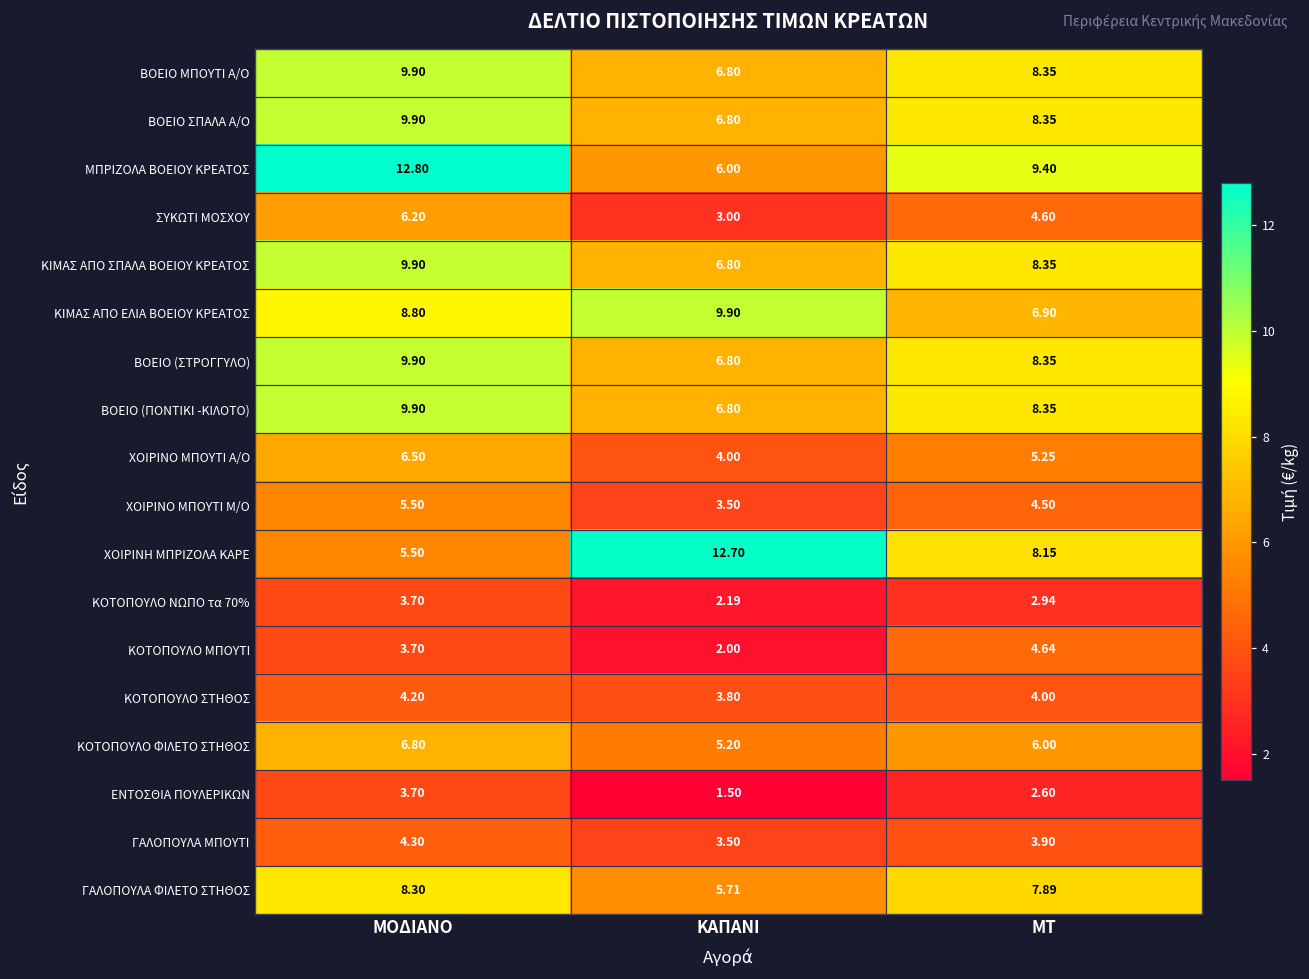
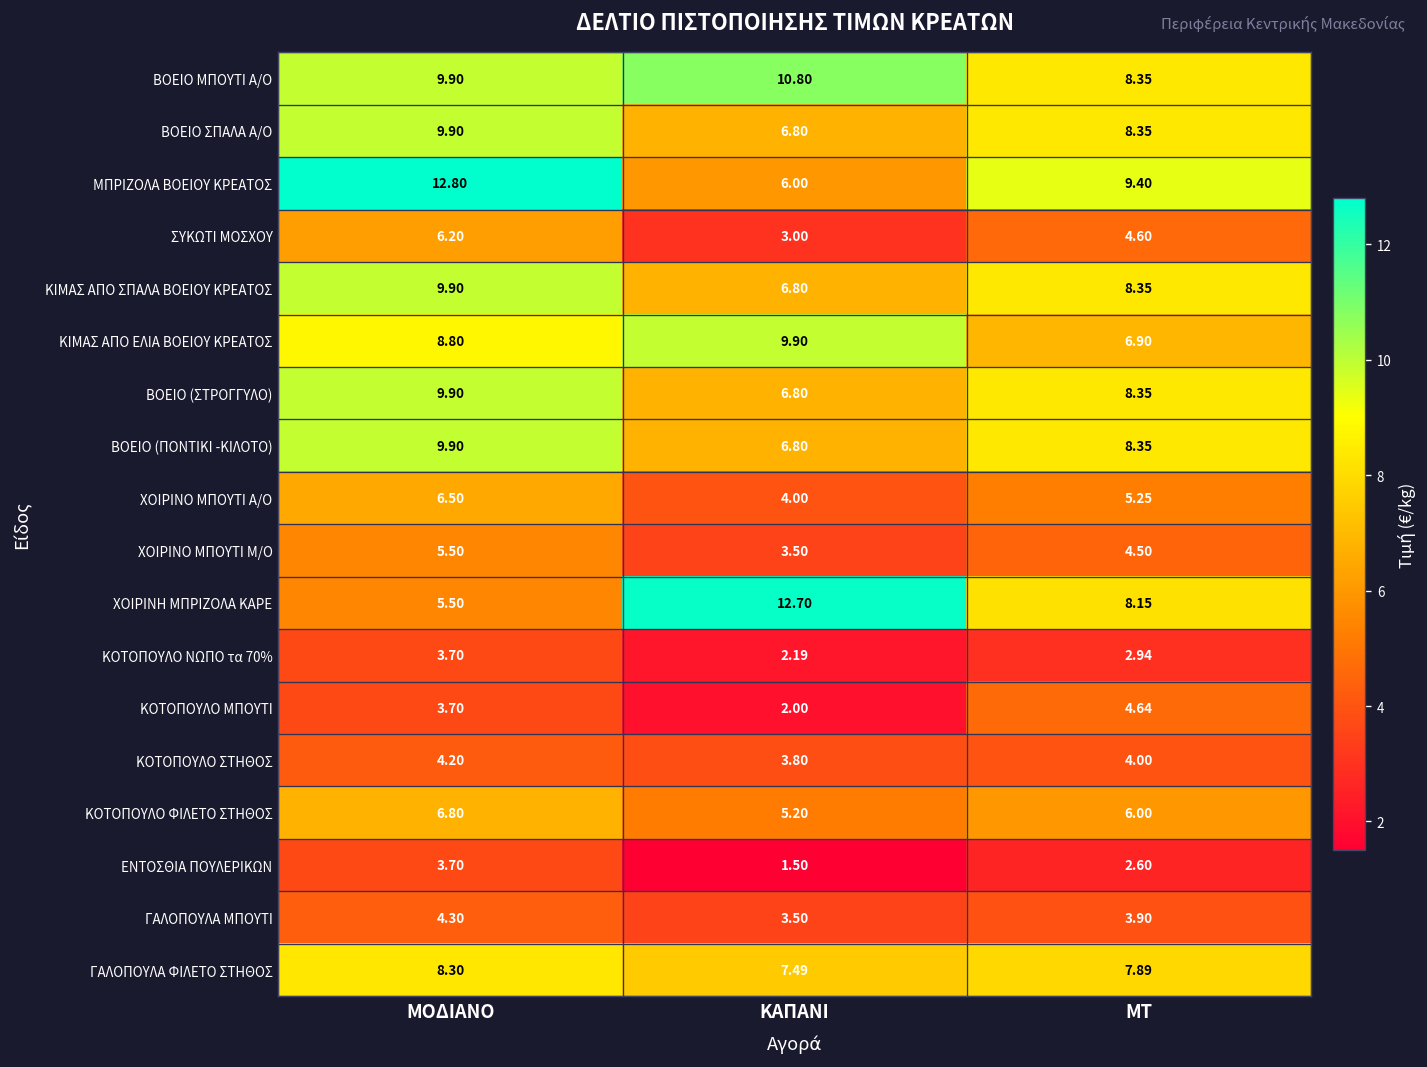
  {
    "ΒΟΕΙΟ ΜΠΟΥΤΙ Α/Ο": {
      "ΜΟΔΙΑΝΟ": 9.90,
-     "ΚΑΠΑΝΙ": 6.80,
+     "ΚΑΠΑΝΙ": 10.80,
      "ΜΤ": 8.35
    },
    "ΒΟΕΙΟ ΣΠΑΛΑ Α/Ο": {
      "ΜΟΔΙΑΝΟ": 9.90,
      "ΚΑΠΑΝΙ": 6.80,
      "ΜΤ": 8.35
    },
    "ΜΠΡΙΖΟΛΑ ΒΟΕΙΟΥ ΚΡΕΑΤΟΣ": {
      "ΜΟΔΙΑΝΟ": 12.80,
      "ΚΑΠΑΝΙ": 6.00,
      "ΜΤ": 9.40
    },
    "ΣΥΚΩΤΙ ΜΟΣΧΟΥ": {
      "ΜΟΔΙΑΝΟ": 6.20,
      "ΚΑΠΑΝΙ": 3.00,
      "ΜΤ": 4.60
    },
    "ΚΙΜΑΣ ΑΠΟ ΣΠΑΛΑ ΒΟΕΙΟΥ ΚΡΕΑΤΟΣ": {
      "ΜΟΔΙΑΝΟ": 9.90,
      "ΚΑΠΑΝΙ": 6.80,
      "ΜΤ": 8.35
    },
    "ΚΙΜΑΣ ΑΠO ΕΛΙΑ ΒΟΕΙΟΥ ΚΡΕΑΤΟΣ": {
      "ΜΟΔΙΑΝΟ": 8.80,
      "ΚΑΠΑΝΙ": 9.90,
      "ΜΤ": 6.90
    },
    "ΒΟΕΙΟ (ΣΤΡΟΓΓΥΛΟ)": {
      "ΜΟΔΙΑΝΟ": 9.90,
      "ΚΑΠΑΝΙ": 6.80,
      "ΜΤ": 8.35
    },
    "ΒΟΕΙΟ (ΠΟΝΤΙΚΙ -ΚΙΛΟΤΟ)": {
      "ΜΟΔΙΑΝΟ": 9.90,
      "ΚΑΠΑΝΙ": 6.80,
      "ΜΤ": 8.35
    },
    "ΧΟΙΡΙΝΟ ΜΠΟΥΤΙ Α/Ο": {
      "ΜΟΔΙΑΝΟ": 6.50,
      "ΚΑΠΑΝΙ": 4.00,
      "ΜΤ": 5.25
    },
    "ΧΟΙΡΙΝΟ ΜΠΟΥΤΙ Μ/Ο": {
      "ΜΟΔΙΑΝΟ": 5.50,
      "ΚΑΠΑΝΙ": 3.50,
      "ΜΤ": 4.50
    },
    "ΧΟΙΡΙΝΗ ΜΠΡΙΖΟΛΑ ΚΑΡΕ": {
      "ΜΟΔΙΑΝΟ": 5.50,
      "ΚΑΠΑΝΙ": 12.70,
      "ΜΤ": 8.15
    },
    "ΚΟΤΟΠΟΥΛΟ ΝΩΠΟ τα 70%": {
      "ΜΟΔΙΑΝΟ": 3.70,
      "ΚΑΠΑΝΙ": 2.19,
      "ΜΤ": 2.94
    },
    "ΚΟΤΟΠΟΥΛΟ ΜΠΟΥΤΙ": {
      "ΜΟΔΙΑΝΟ": 3.70,
      "ΚΑΠΑΝΙ": 2.00,
      "ΜΤ": 4.64
    },
    "ΚΟΤΟΠΟΥΛΟ ΣΤΗΘΟΣ": {
      "ΜΟΔΙΑΝΟ": 4.20,
      "ΚΑΠΑΝΙ": 3.80,
      "ΜΤ": 4.00
    },
    "ΚΟΤΟΠΟΥΛΟ ΦΙΛΕΤΟ ΣΤΗΘΟΣ": {
      "ΜΟΔΙΑΝΟ": 6.80,
      "ΚΑΠΑΝΙ": 5.20,
      "ΜΤ": 6.00
    },
    "ΕΝΤΟΣΘΙΑ ΠΟΥΛΕΡΙΚΩΝ": {
      "ΜΟΔΙΑΝΟ": 3.70,
      "ΚΑΠΑΝΙ": 1.50,
      "ΜΤ": 2.60
    },
    "ΓΑΛΟΠΟΥΛΑ ΜΠΟΥΤΙ": {
      "ΜΟΔΙΑΝΟ": 4.30,
      "ΚΑΠΑΝΙ": 3.50,
      "ΜΤ": 3.90
    },
    "ΓΑΛΟΠΟΥΛΑ ΦΙΛΕΤΟ ΣΤΗΘΟΣ": {
      "ΜΟΔΙΑΝΟ": 8.30,
-     "ΚΑΠΑΝΙ": 5.71,
+     "ΚΑΠΑΝΙ": 7.49,
      "ΜΤ": 7.89
    }
  }
